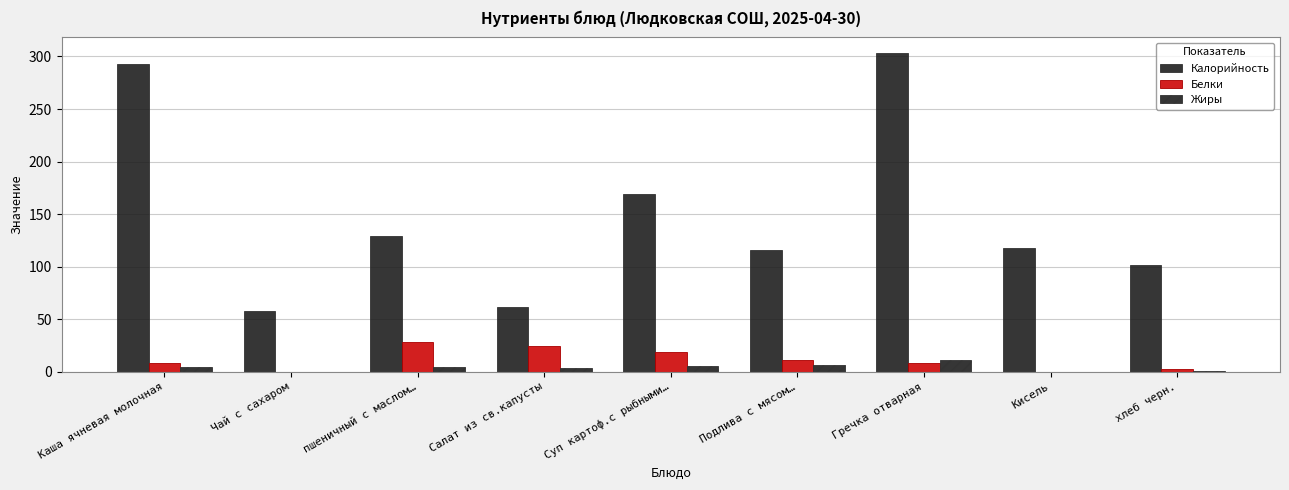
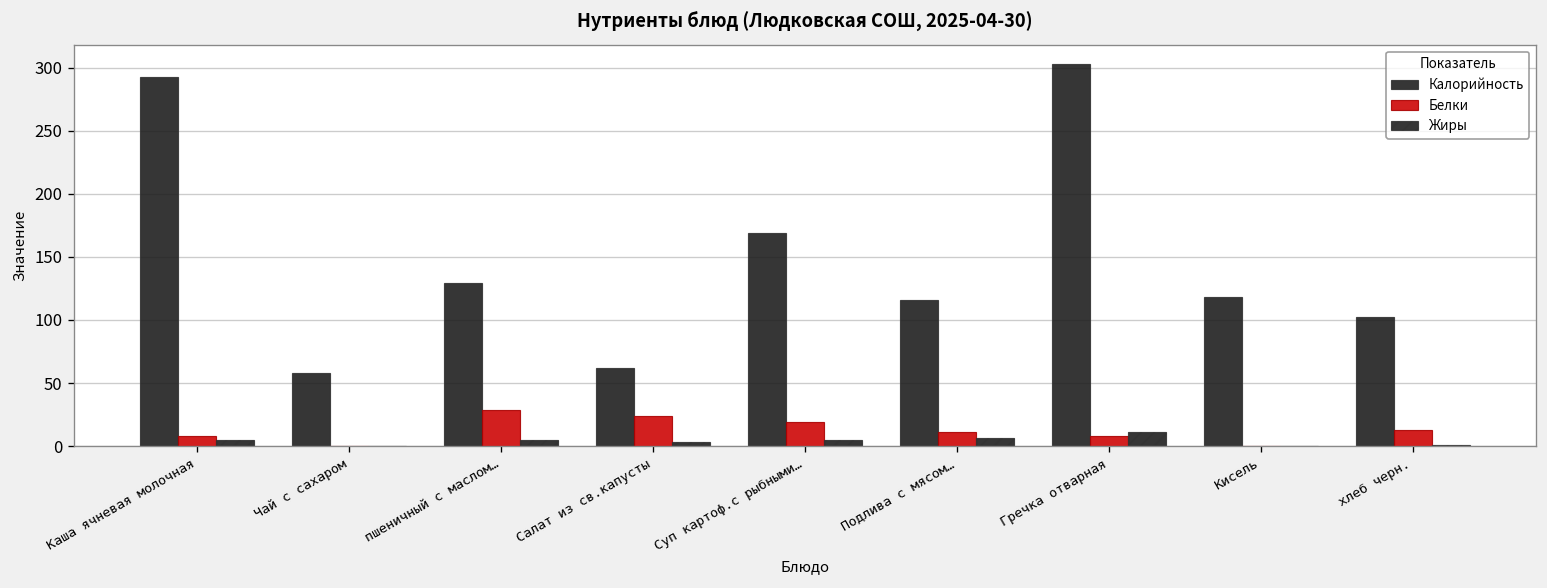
  {
    "Белки": {
      "Каша ячневая молочная": 8,
      "пшеничный с маслом…": 29,
      "Салат из св.капусты": 24,
      "Суп картоф.с рыбными…": 19,
      "Подлива с мясом…": 11,
      "Гречка отварная": 8,
      "Кисель": 0,
-     "хлеб черн.": 3
+     "хлеб черн.": 13
    }
  }
